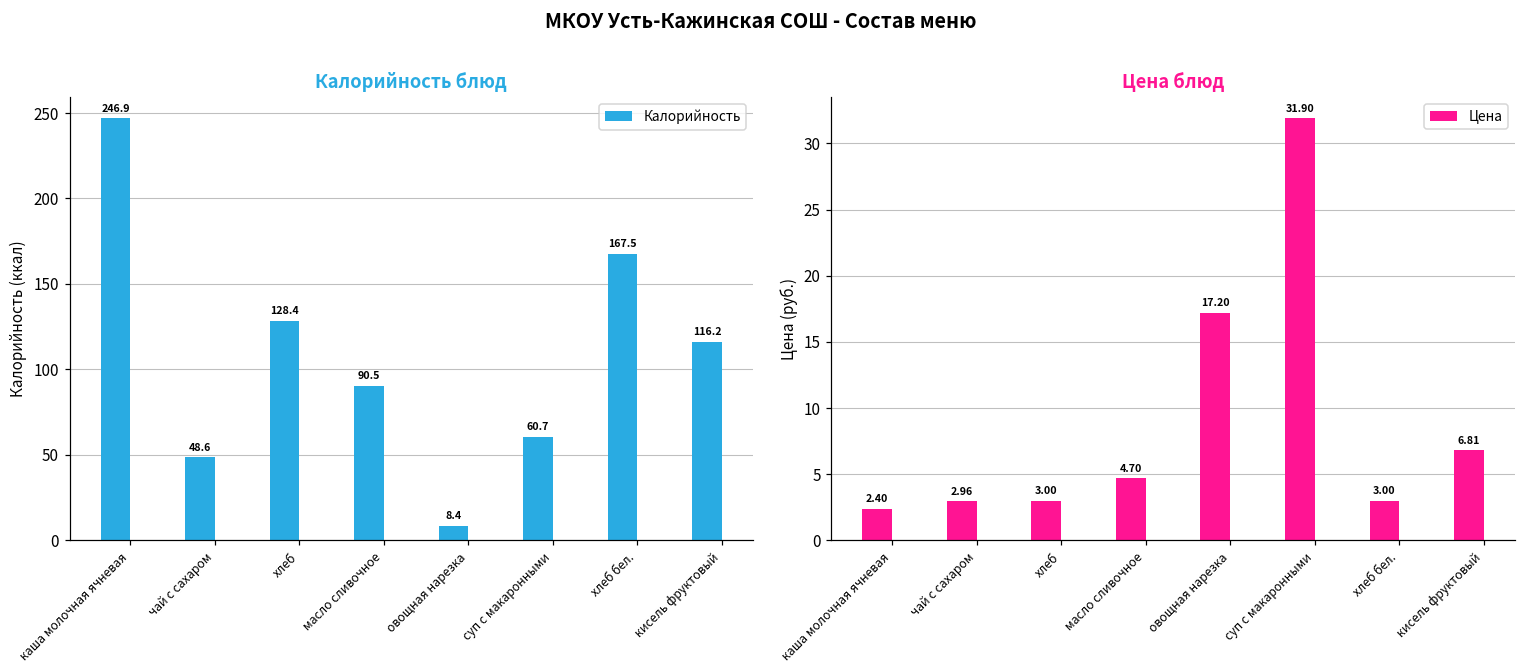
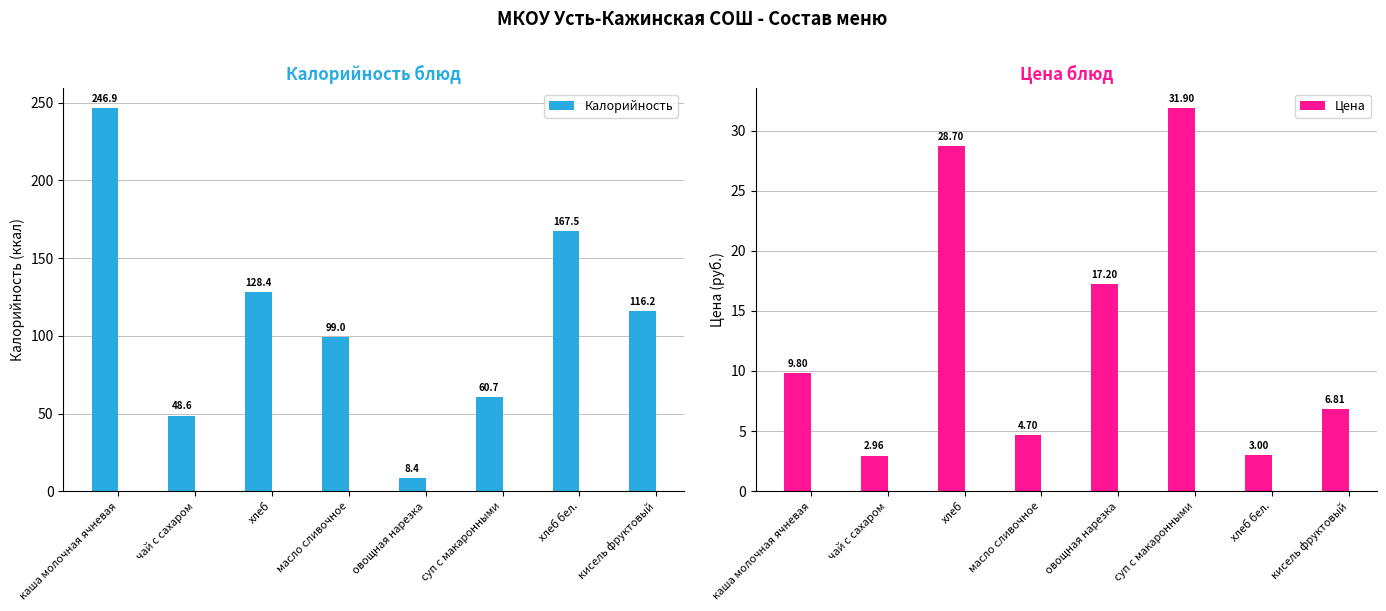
  {
    "Калорийность блюд": {
      "каша молочная ячневая": 246.9,
      "чай с сахаром": 48.6,
      "хлеб": 128.4,
-     "масло сливочное": 90.5,
+     "масло сливочное": 99.0,
      "овощная нарезка": 8.4,
      "суп с макаронными": 60.7,
      "хлеб бел.": 167.5,
      "кисель фруктовый": 116.2
    },
    "Цена блюд": {
-     "каша молочная ячневая": 2.40,
+     "каша молочная ячневая": 9.80,
      "чай с сахаром": 2.96,
-     "хлеб": 3.00,
+     "хлеб": 28.70,
      "масло сливочное": 4.70,
      "овощная нарезка": 17.20,
      "суп с макаронными": 31.90,
      "хлеб бел.": 3.00,
      "кисель фруктовый": 6.81
    }
  }
